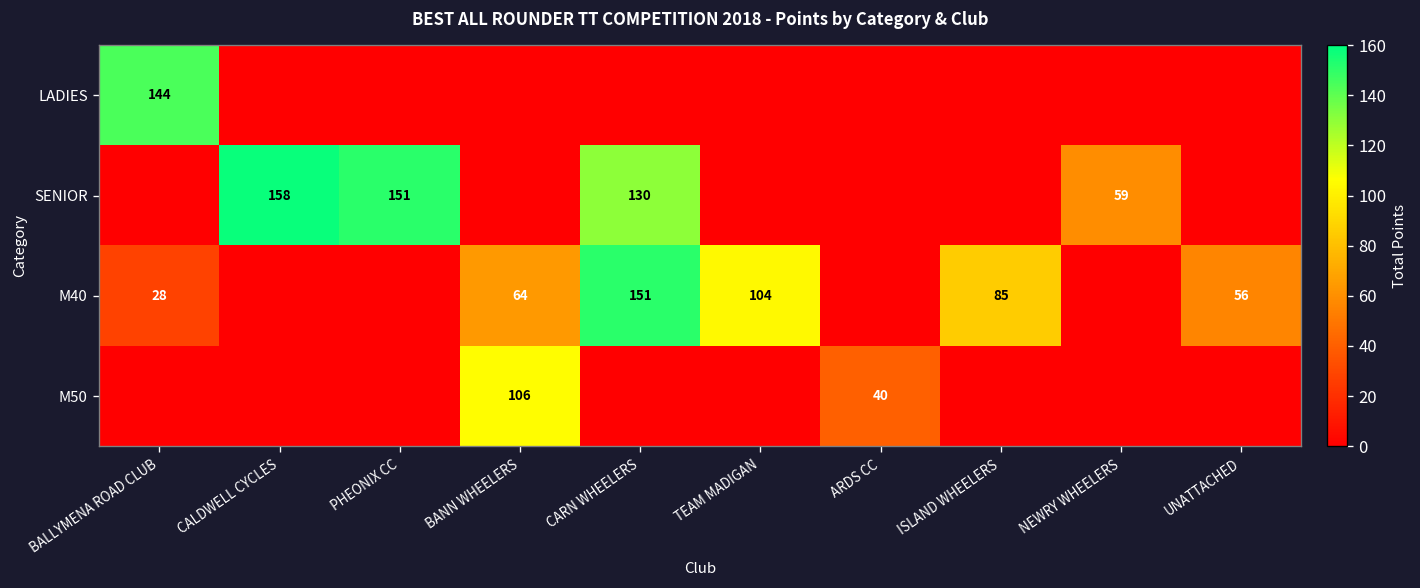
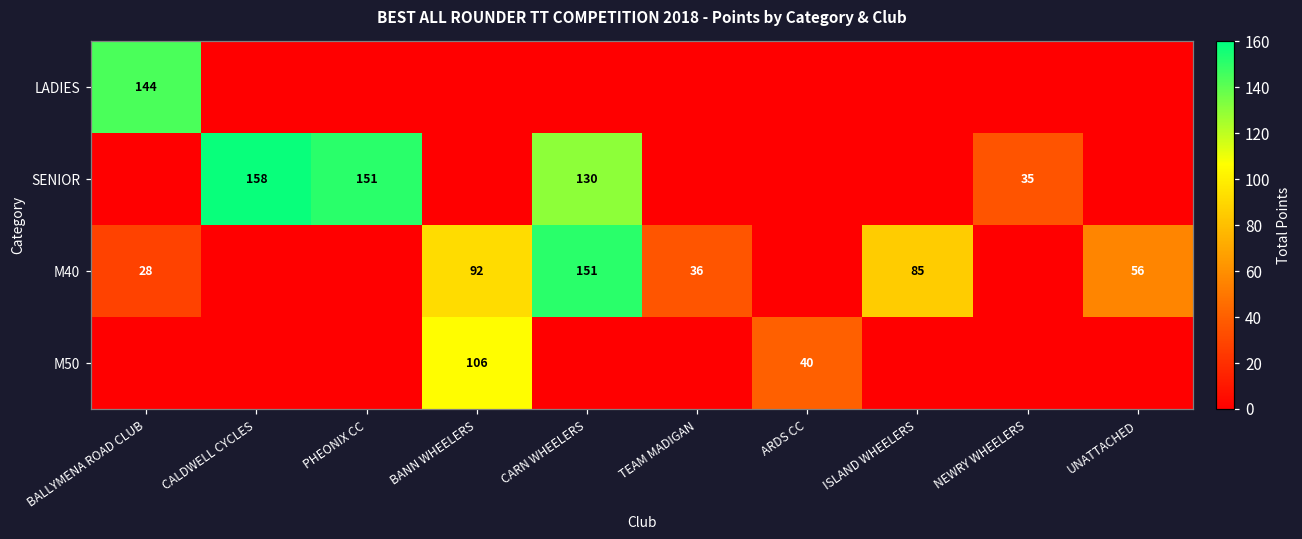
  {
    "LADIES": {
      "BALLYMENA ROAD CLUB": 144
    },
    "SENIOR": {
      "CALDWELL CYCLES": 158,
      "PHEONIX CC": 151,
      "CARN WHEELERS": 130,
-     "NEWRY WHEELERS": 59
+     "NEWRY WHEELERS": 35
    },
    "M40": {
      "BALLYMENA ROAD CLUB": 28,
-     "BANN WHEELERS": 64,
+     "BANN WHEELERS": 92,
      "CARN WHEELERS": 151,
-     "TEAM MADIGAN": 104,
+     "TEAM MADIGAN": 36,
      "ISLAND WHEELERS": 85,
      "UNATTACHED": 56
    },
    "M50": {
      "BANN WHEELERS": 106,
      "ARDS CC": 40
    }
  }
